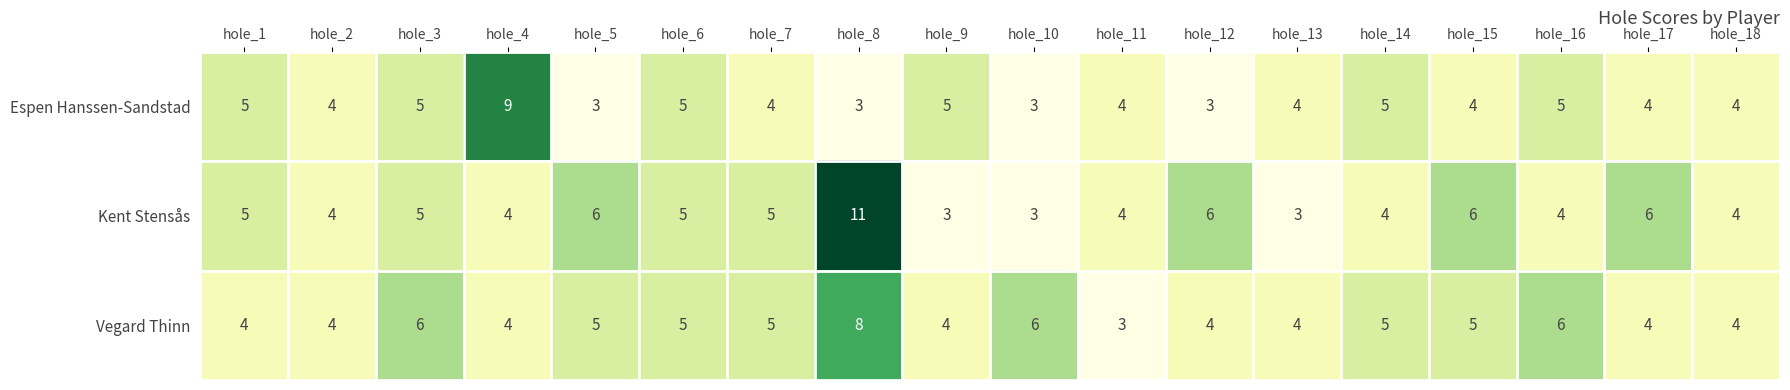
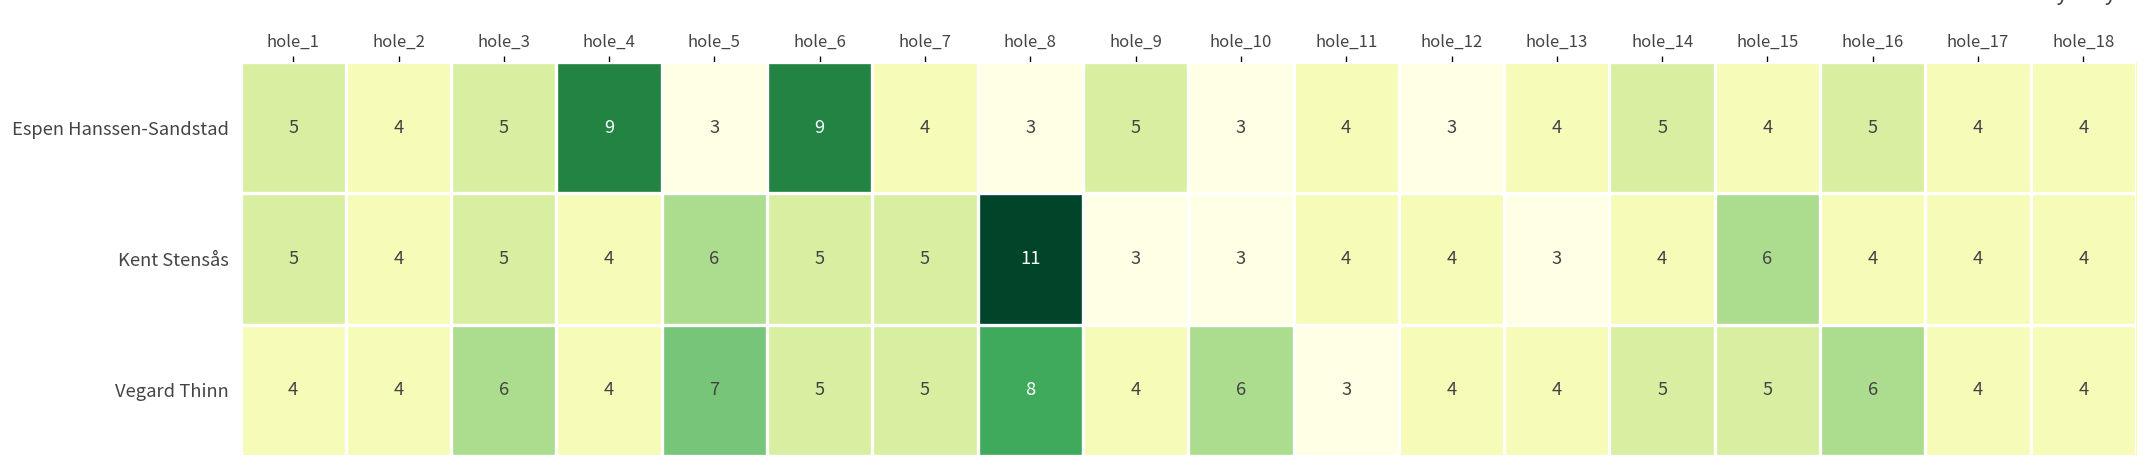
  {
    "Espen Hanssen-Sandstad": {
      "hole_1": 5,
      "hole_2": 4,
      "hole_3": 5,
      "hole_4": 9,
      "hole_5": 3,
-     "hole_6": 5,
+     "hole_6": 9,
      "hole_7": 4,
      "hole_8": 3,
      "hole_9": 5,
      "hole_10": 3,
      "hole_11": 4,
      "hole_12": 3,
      "hole_13": 4,
      "hole_14": 5,
      "hole_15": 4,
      "hole_16": 5,
      "hole_17": 4,
      "hole_18": 4
    },
    "Kent Stensås": {
      "hole_1": 5,
      "hole_2": 4,
      "hole_3": 5,
      "hole_4": 4,
      "hole_5": 6,
      "hole_6": 5,
      "hole_7": 5,
      "hole_8": 11,
      "hole_9": 3,
      "hole_10": 3,
      "hole_11": 4,
-     "hole_12": 6,
+     "hole_12": 4,
      "hole_13": 3,
      "hole_14": 4,
      "hole_15": 6,
      "hole_16": 4,
-     "hole_17": 6,
+     "hole_17": 4,
      "hole_18": 4
    },
    "Vegard Thinn": {
      "hole_1": 4,
      "hole_2": 4,
      "hole_3": 6,
      "hole_4": 4,
-     "hole_5": 5,
+     "hole_5": 7,
      "hole_6": 5,
      "hole_7": 5,
      "hole_8": 8,
      "hole_9": 4,
      "hole_10": 6,
      "hole_11": 3,
      "hole_12": 4,
      "hole_13": 4,
      "hole_14": 5,
      "hole_15": 5,
      "hole_16": 6,
      "hole_17": 4,
      "hole_18": 4
    }
  }
